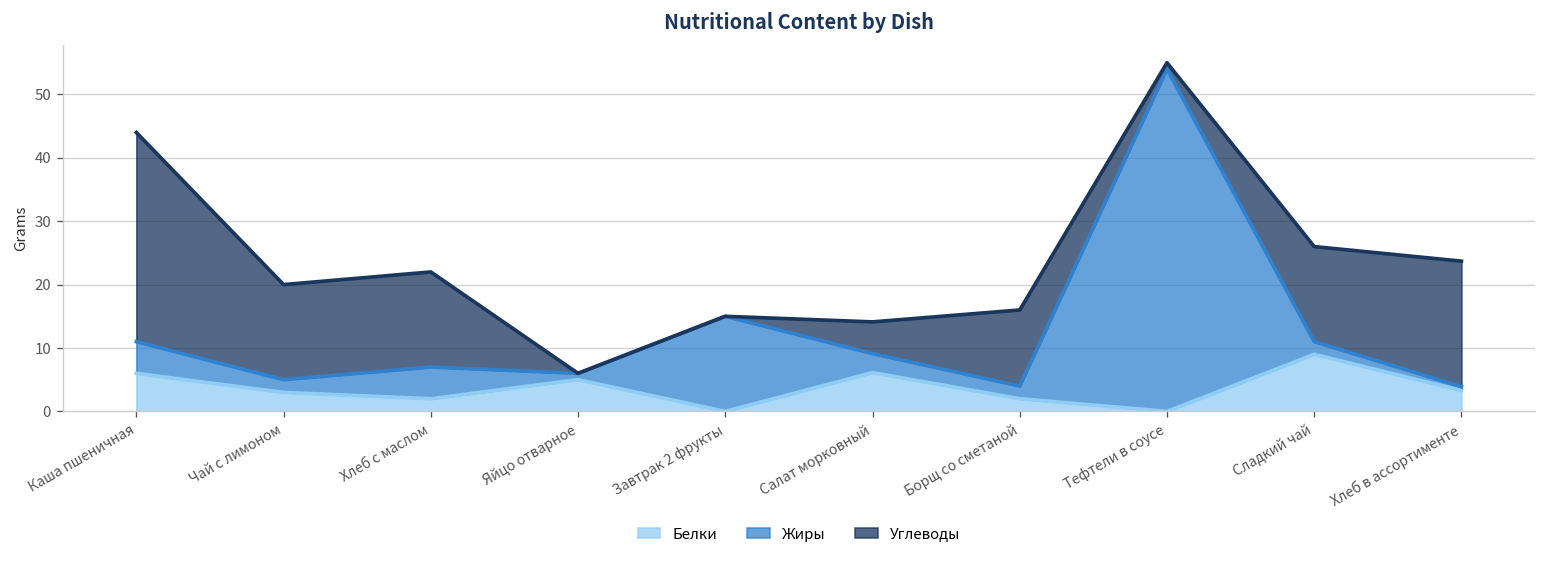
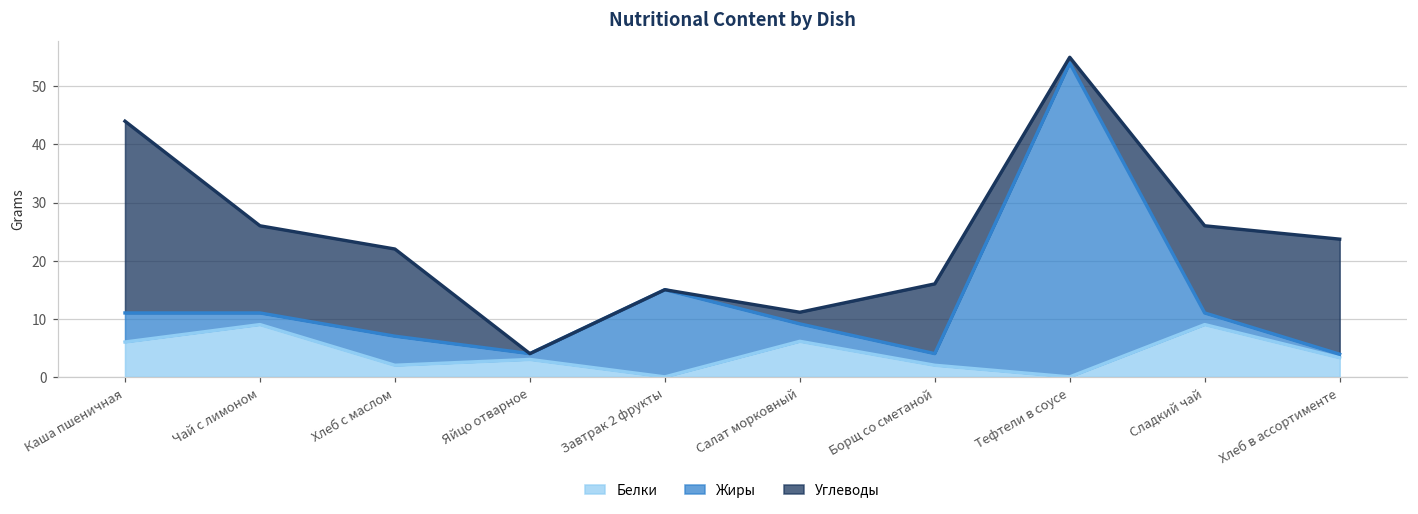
  {
    "Белки": {
      "Каша пшеничная": 6,
-     "Чай с лимоном": 3,
+     "Чай с лимоном": 9,
      "Хлеб с маслом": 2,
-     "Яйцо отварное": 5,
+     "Яйцо отварное": 3,
      "Завтрак 2 фрукты": 0,
      "Салат морковный": 6,
      "Борщ со сметаной": 2,
      "Тефтели в соусе": 0,
      "Сладкий чай": 9,
      "Хлеб в ассортименте": 3
    },
    "Жиры": {
      "Каша пшеничная": 5,
      "Чай с лимоном": 2,
      "Хлеб с маслом": 5,
      "Салат морковный": 3,
      "Борщ со сметаной": 2,
      "Тефтели в соусе": 54,
      "Сладкий чай": 2,
      "Хлеб в ассортименте": 1
    },
    "Углеводы": {
      "Каша пшеничная": 33,
      "Чай с лимоном": 15,
      "Хлеб с маслом": 15,
-     "Салат морковный": 5,
+     "Салат морковный": 2,
      "Борщ со сметаной": 12,
      "Тефтели в соусе": 1,
      "Сладкий чай": 15,
      "Хлеб в ассортименте": 20
    }
  }
